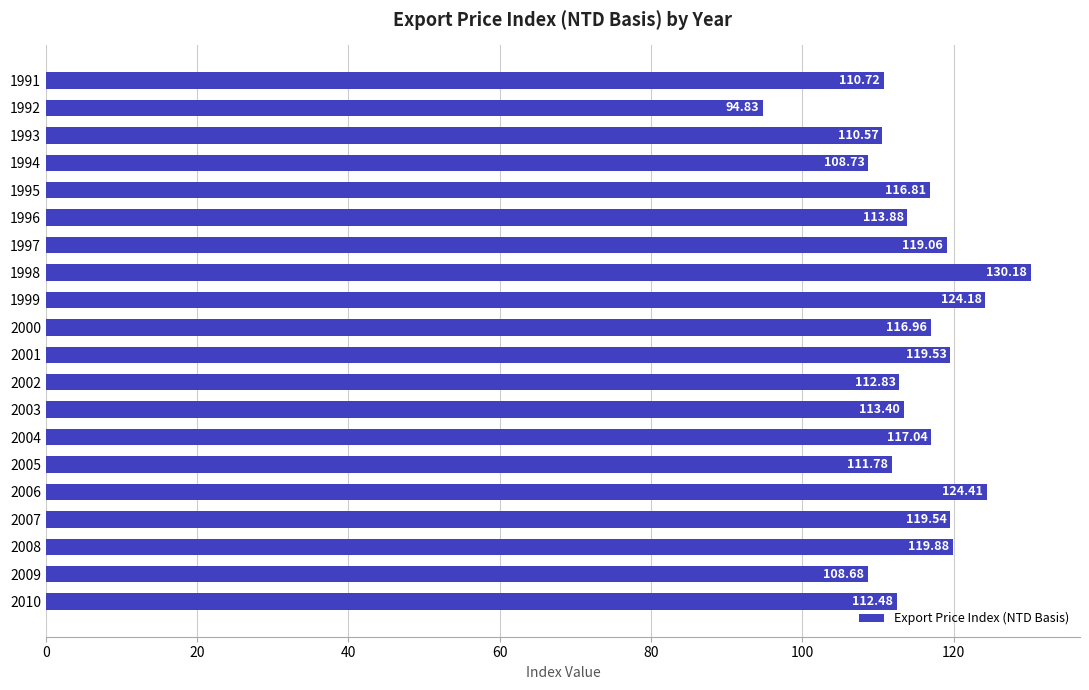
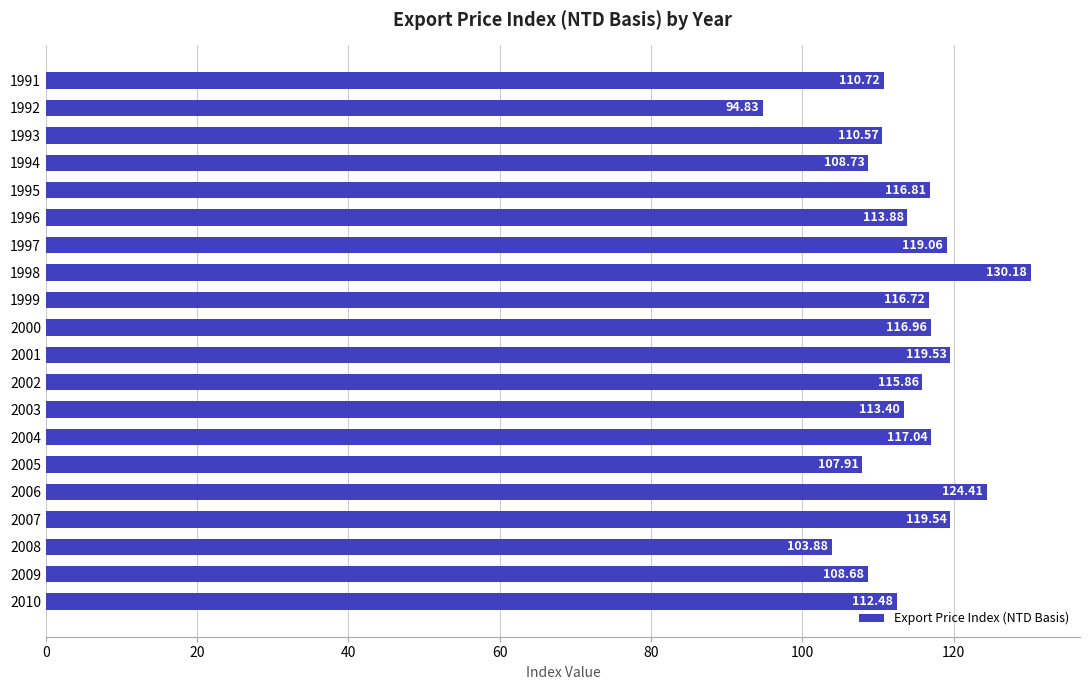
  {
    "1991": 110.72,
    "1992": 94.83,
    "1993": 110.57,
    "1994": 108.73,
    "1995": 116.81,
    "1996": 113.88,
    "1997": 119.06,
    "1998": 130.18,
-   "1999": 124.18,
+   "1999": 116.72,
    "2000": 116.96,
    "2001": 119.53,
-   "2002": 112.83,
+   "2002": 115.86,
    "2003": 113.40,
    "2004": 117.04,
-   "2005": 111.78,
+   "2005": 107.91,
    "2006": 124.41,
    "2007": 119.54,
-   "2008": 119.88,
+   "2008": 103.88,
    "2009": 108.68,
    "2010": 112.48
  }
